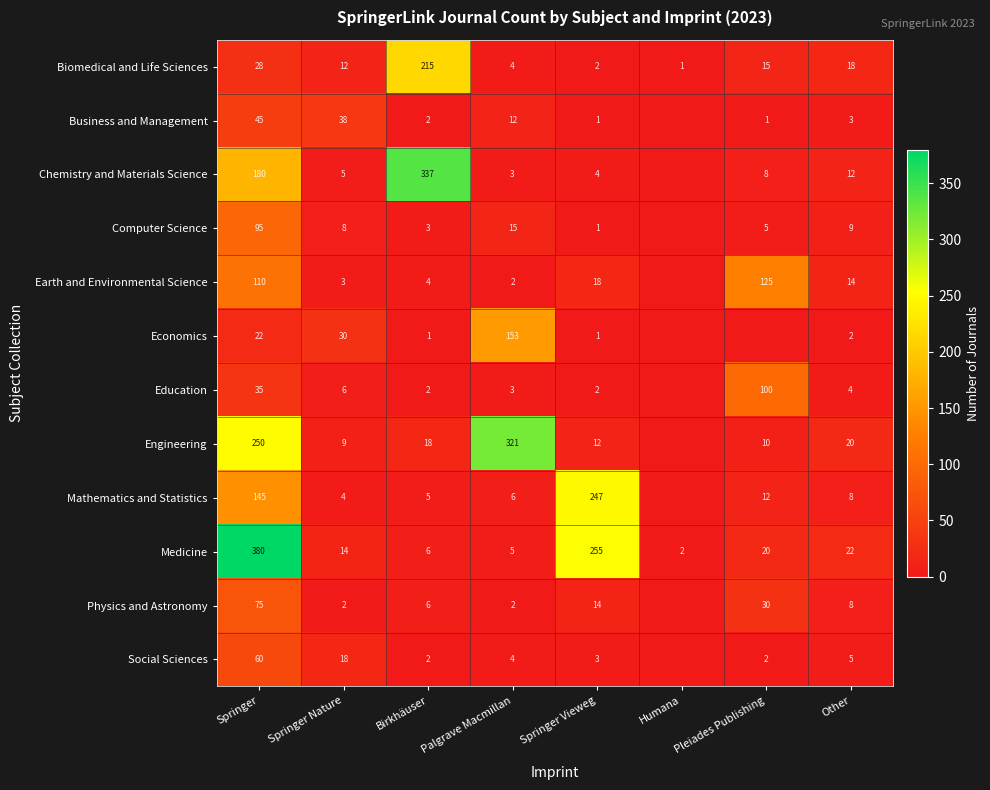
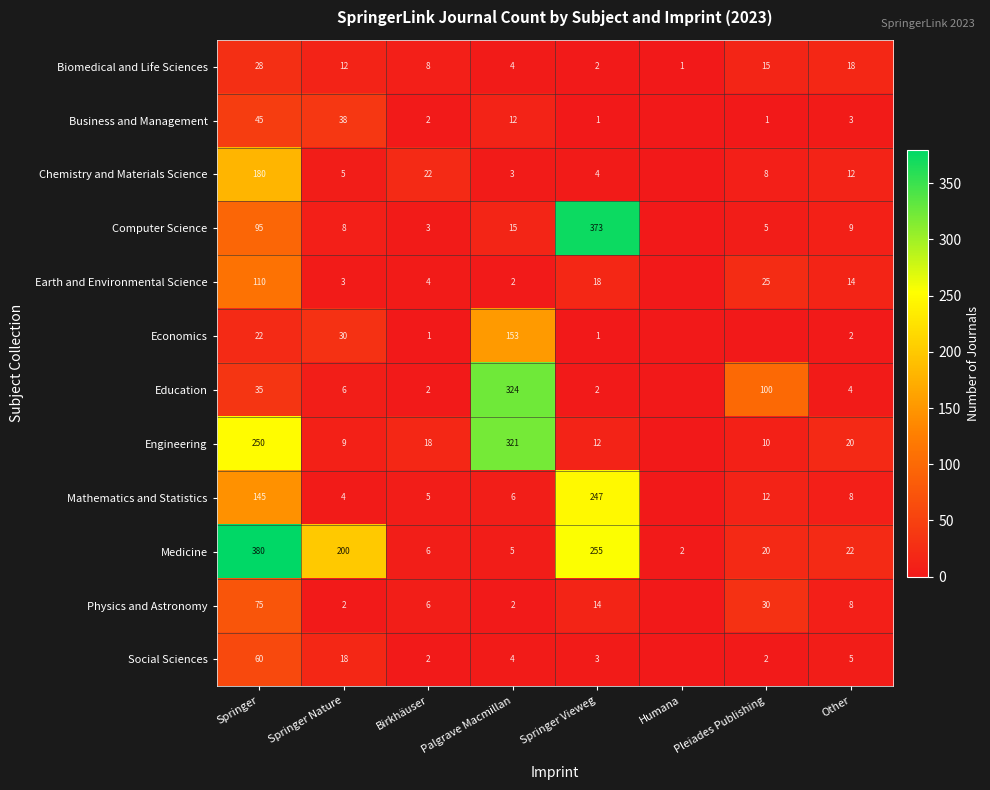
  {
    "Biomedical and Life Sciences": {
      "Springer": 28,
      "Springer Nature": 12,
-     "Birkhäuser": 215,
+     "Birkhäuser": 8,
      "Palgrave Macmillan": 4,
      "Springer Vieweg": 2,
      "Humana": 1,
      "Pleiades Publishing": 15,
      "Other": 18
    },
    "Business and Management": {
      "Springer": 45,
      "Springer Nature": 38,
      "Birkhäuser": 2,
      "Palgrave Macmillan": 12,
      "Springer Vieweg": 1,
      "Pleiades Publishing": 1,
      "Other": 3
    },
    "Chemistry and Materials Science": {
      "Springer": 180,
      "Springer Nature": 5,
-     "Birkhäuser": 337,
+     "Birkhäuser": 22,
      "Palgrave Macmillan": 3,
      "Springer Vieweg": 4,
      "Pleiades Publishing": 8,
      "Other": 12
    },
    "Computer Science": {
      "Springer": 95,
      "Springer Nature": 8,
      "Birkhäuser": 3,
      "Palgrave Macmillan": 15,
-     "Springer Vieweg": 1,
+     "Springer Vieweg": 373,
      "Pleiades Publishing": 5,
      "Other": 9
    },
    "Earth and Environmental Science": {
      "Springer": 110,
      "Springer Nature": 3,
      "Birkhäuser": 4,
      "Palgrave Macmillan": 2,
      "Springer Vieweg": 18,
-     "Pleiades Publishing": 125,
+     "Pleiades Publishing": 25,
      "Other": 14
    },
    "Economics": {
      "Springer": 22,
      "Springer Nature": 30,
      "Birkhäuser": 1,
      "Palgrave Macmillan": 153,
      "Springer Vieweg": 1,
      "Other": 2
    },
    "Education": {
      "Springer": 35,
      "Springer Nature": 6,
      "Birkhäuser": 2,
-     "Palgrave Macmillan": 3,
+     "Palgrave Macmillan": 324,
      "Springer Vieweg": 2,
      "Pleiades Publishing": 100,
      "Other": 4
    },
    "Engineering": {
      "Springer": 250,
      "Springer Nature": 9,
      "Birkhäuser": 18,
      "Palgrave Macmillan": 321,
      "Springer Vieweg": 12,
      "Pleiades Publishing": 10,
      "Other": 20
    },
    "Mathematics and Statistics": {
      "Springer": 145,
      "Springer Nature": 4,
      "Birkhäuser": 5,
      "Palgrave Macmillan": 6,
      "Springer Vieweg": 247,
      "Pleiades Publishing": 12,
      "Other": 8
    },
    "Medicine": {
      "Springer": 380,
-     "Springer Nature": 14,
+     "Springer Nature": 200,
      "Birkhäuser": 6,
      "Palgrave Macmillan": 5,
      "Springer Vieweg": 255,
      "Humana": 2,
      "Pleiades Publishing": 20,
      "Other": 22
    },
    "Physics and Astronomy": {
      "Springer": 75,
      "Springer Nature": 2,
      "Birkhäuser": 6,
      "Palgrave Macmillan": 2,
      "Springer Vieweg": 14,
      "Pleiades Publishing": 30,
      "Other": 8
    },
    "Social Sciences": {
      "Springer": 60,
      "Springer Nature": 18,
      "Birkhäuser": 2,
      "Palgrave Macmillan": 4,
      "Springer Vieweg": 3,
      "Pleiades Publishing": 2,
      "Other": 5
    }
  }
